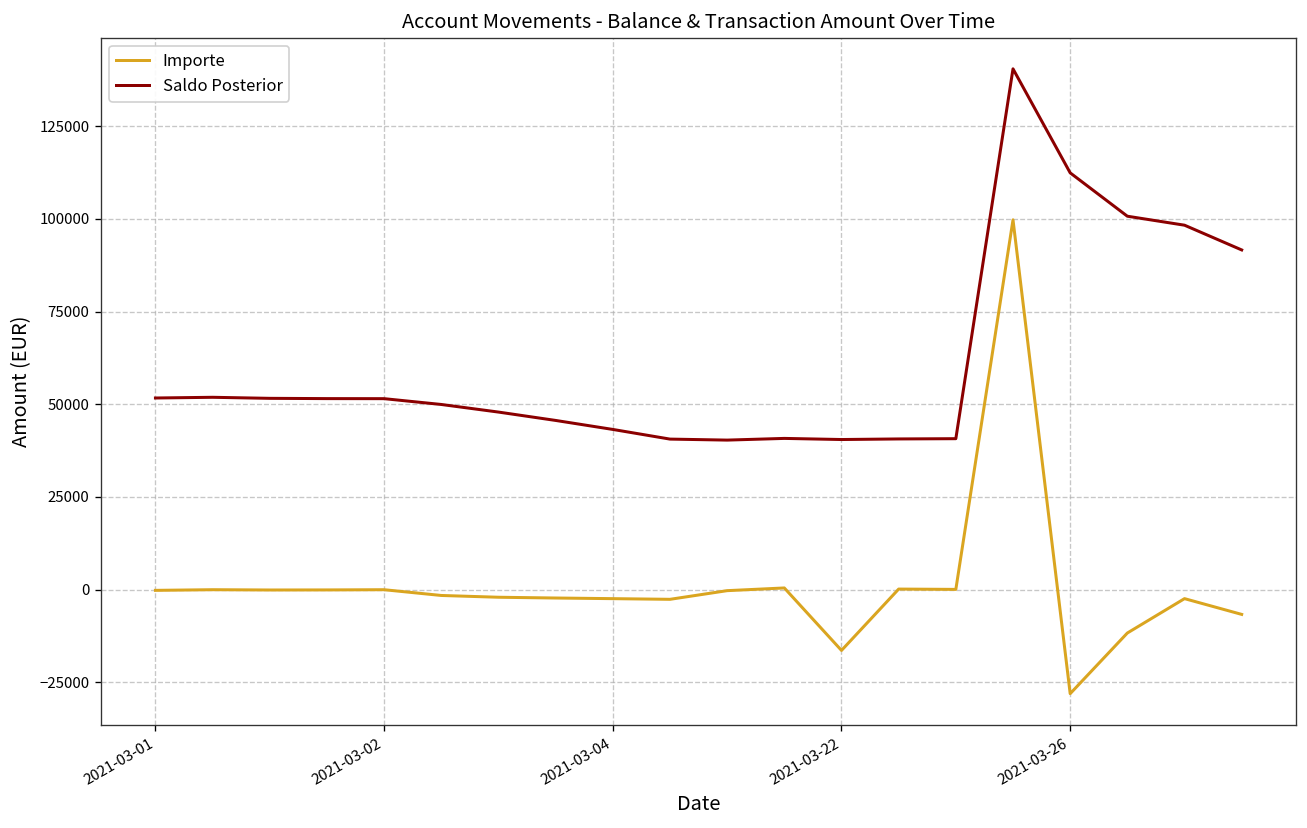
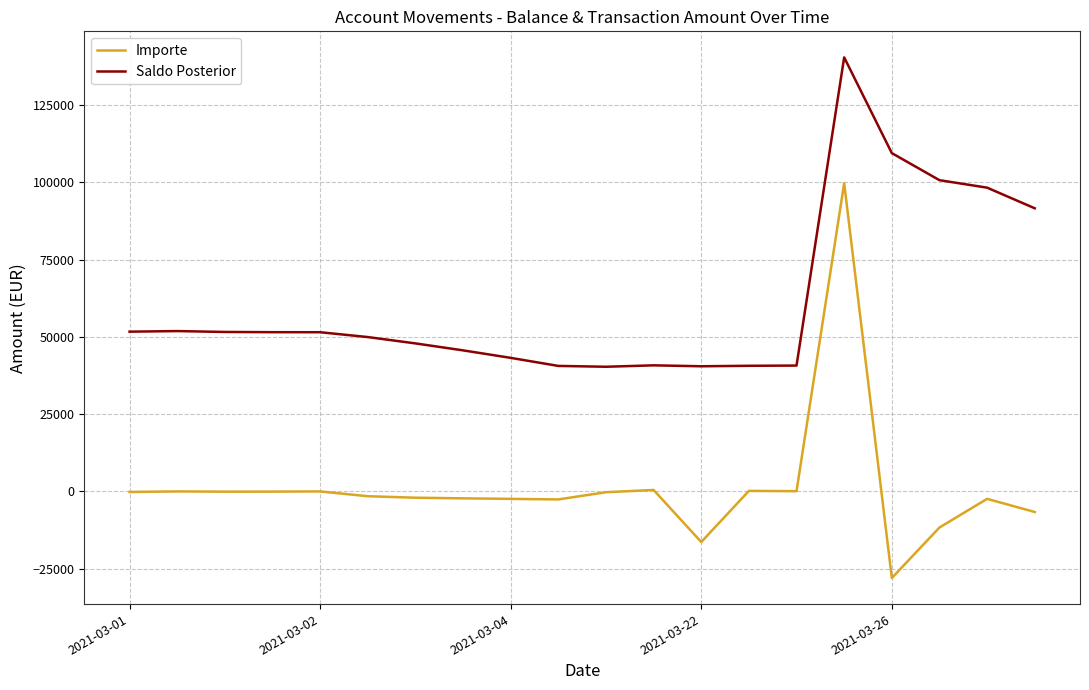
  {
    "Importe": {
      "2021-03-22": -16000,
      "2021-03-26": -28000
    },
    "Saldo Posterior": {
      "2021-03-22": 40000,
-     "2021-03-26": 112000
+     "2021-03-26": 109000
    }
  }
